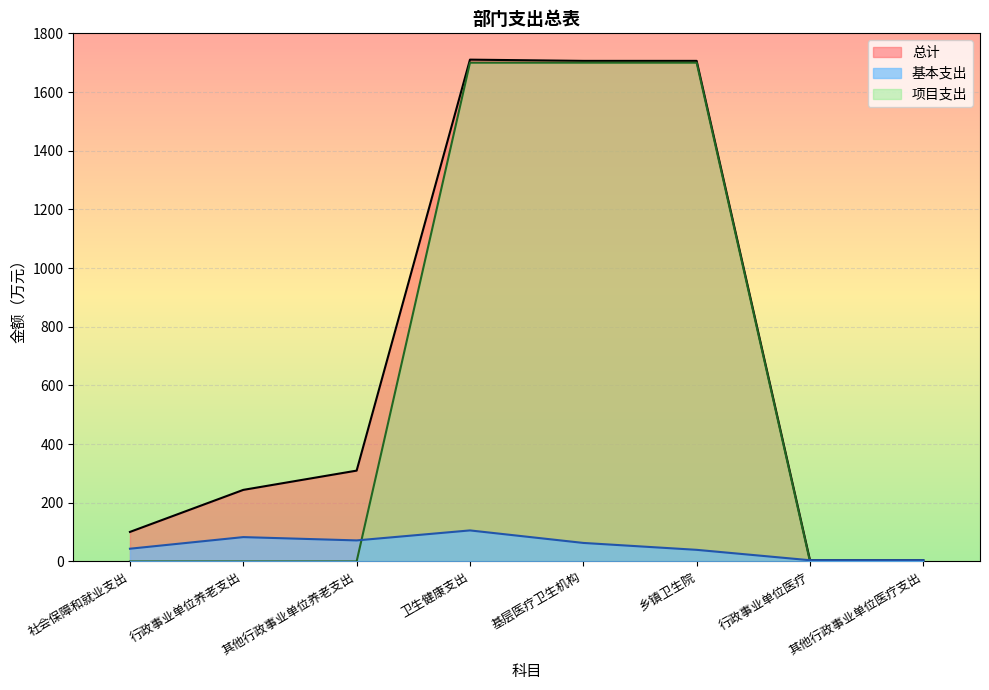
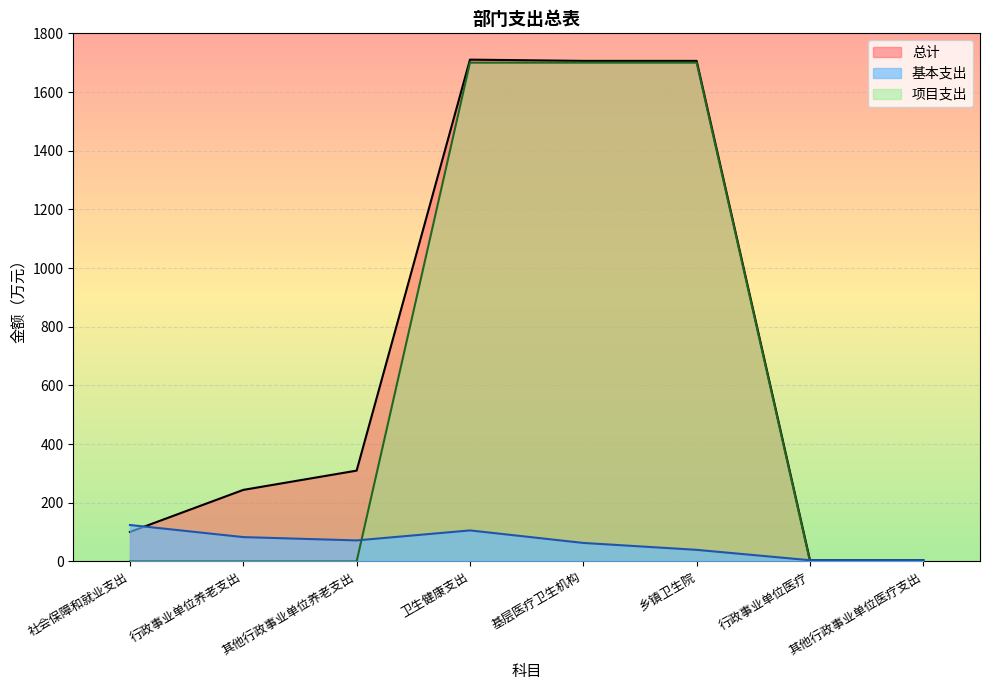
  {
    "总计": {
      "社会保障和就业支出": 100,
      "行政事业单位养老支出": 240,
      "其他行政事业单位养老支出": 310,
      "卫生健康支出": 1710
    },
    "基本支出": {
-     "社会保障和就业支出": 40,
+     "社会保障和就业支出": 120,
      "行政事业单位养老支出": 80,
      "其他行政事业单位养老支出": 70,
      "卫生健康支出": 110,
      "基层医疗卫生机构": 60,
      "乡镇卫生院": 40
    },
    "项目支出": {
      "社会保障和就业支出": 0,
      "行政事业单位养老支出": 0,
      "其他行政事业单位养老支出": 0,
      "卫生健康支出": 1700
    }
  }
